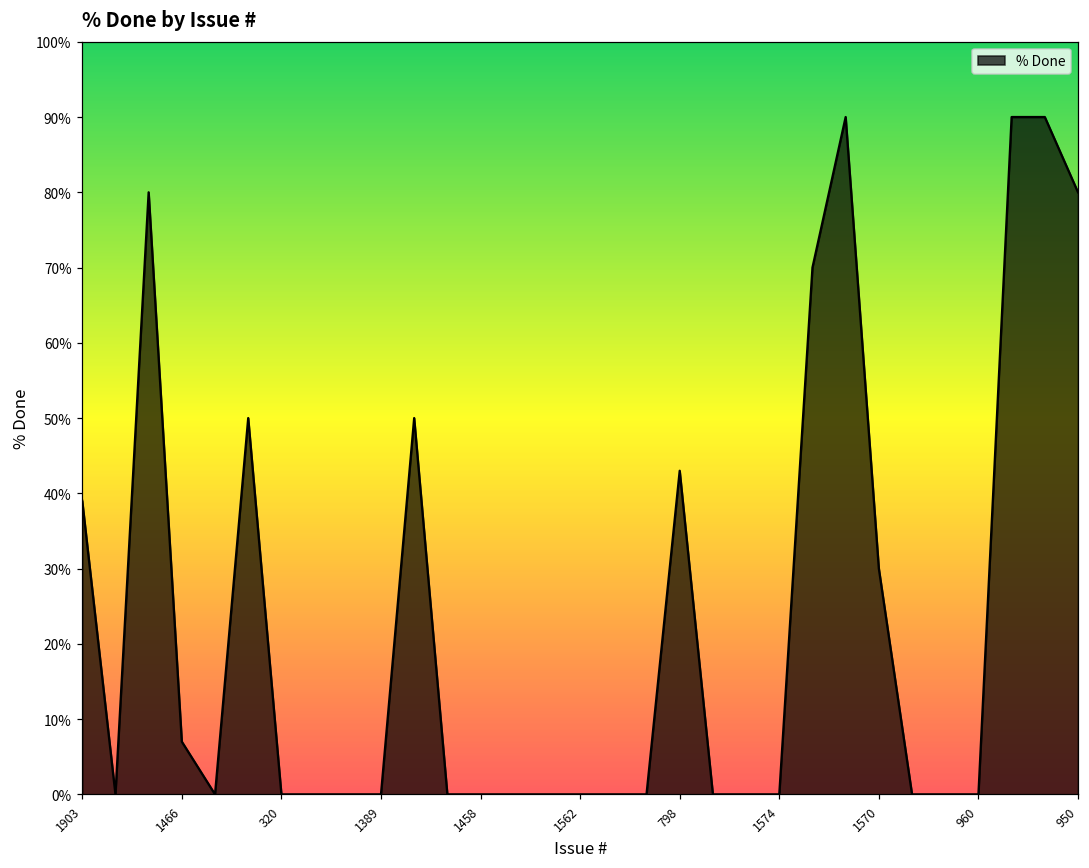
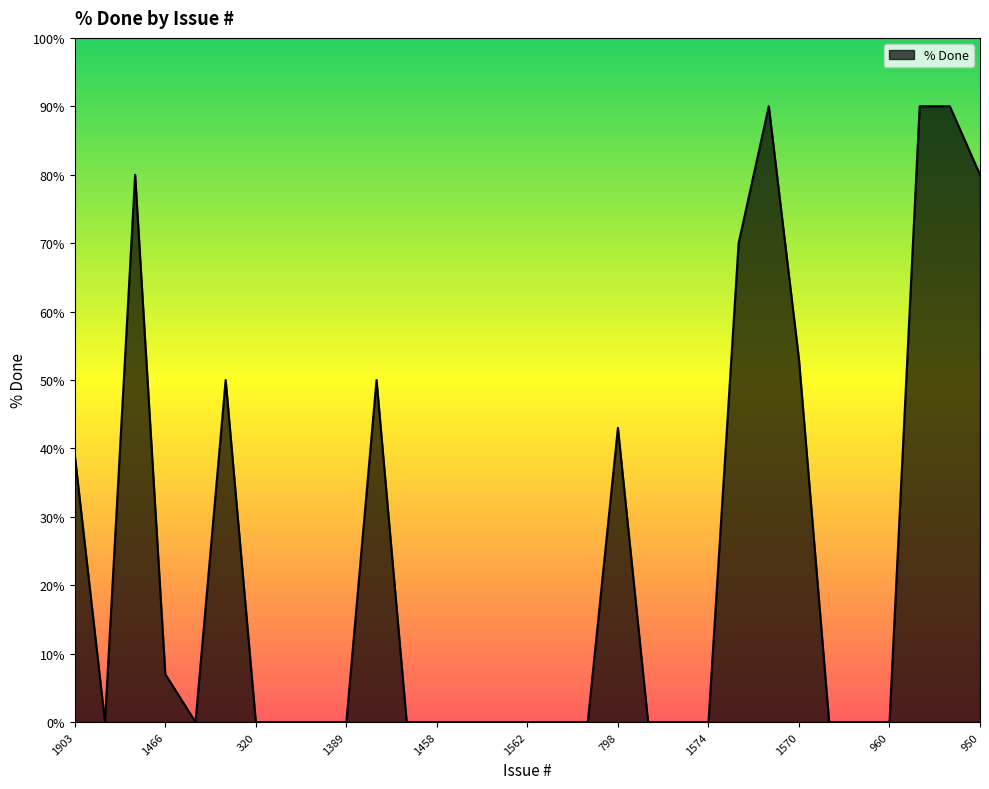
  {
    "1903": "39%",
    "1466": "7%",
    "320": "0%",
    "1389": "0%",
    "1458": "0%",
    "1562": "0%",
    "798": "43%",
    "1574": "0%",
-   "1570": "30%",
+   "1570": "53%",
    "960": "0%",
    "950": "80%"
  }
